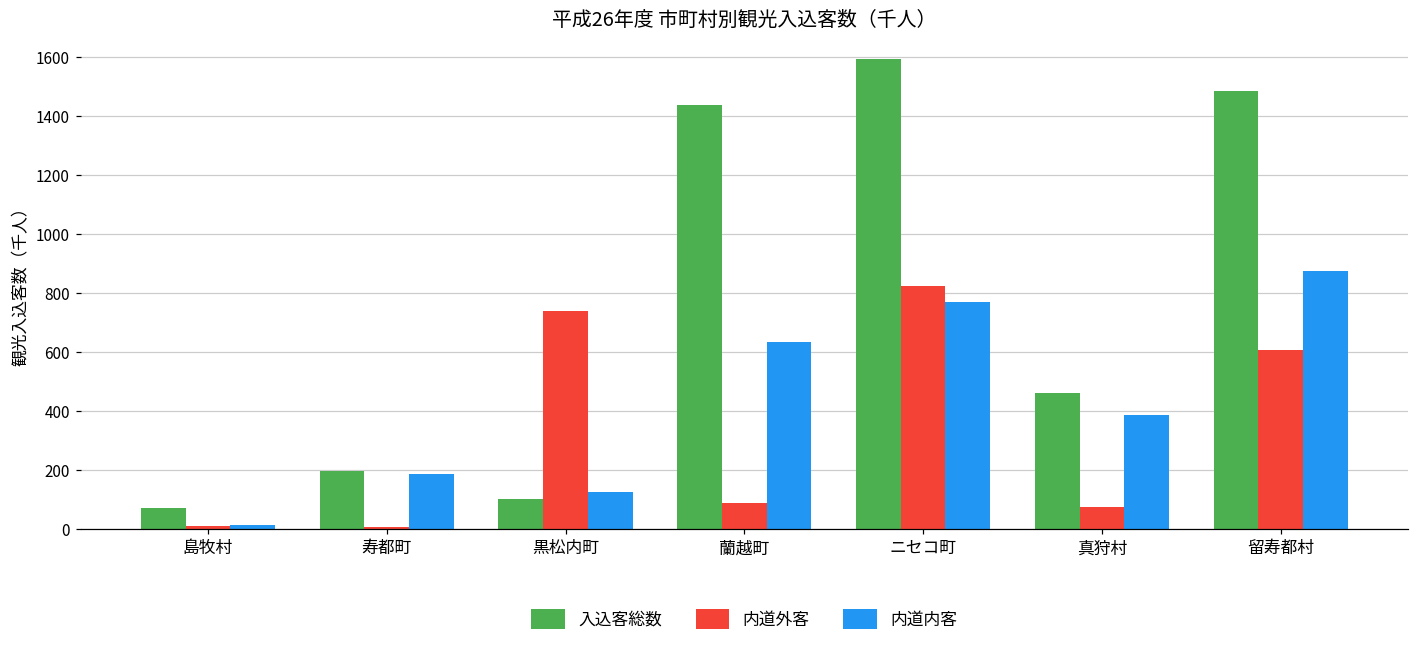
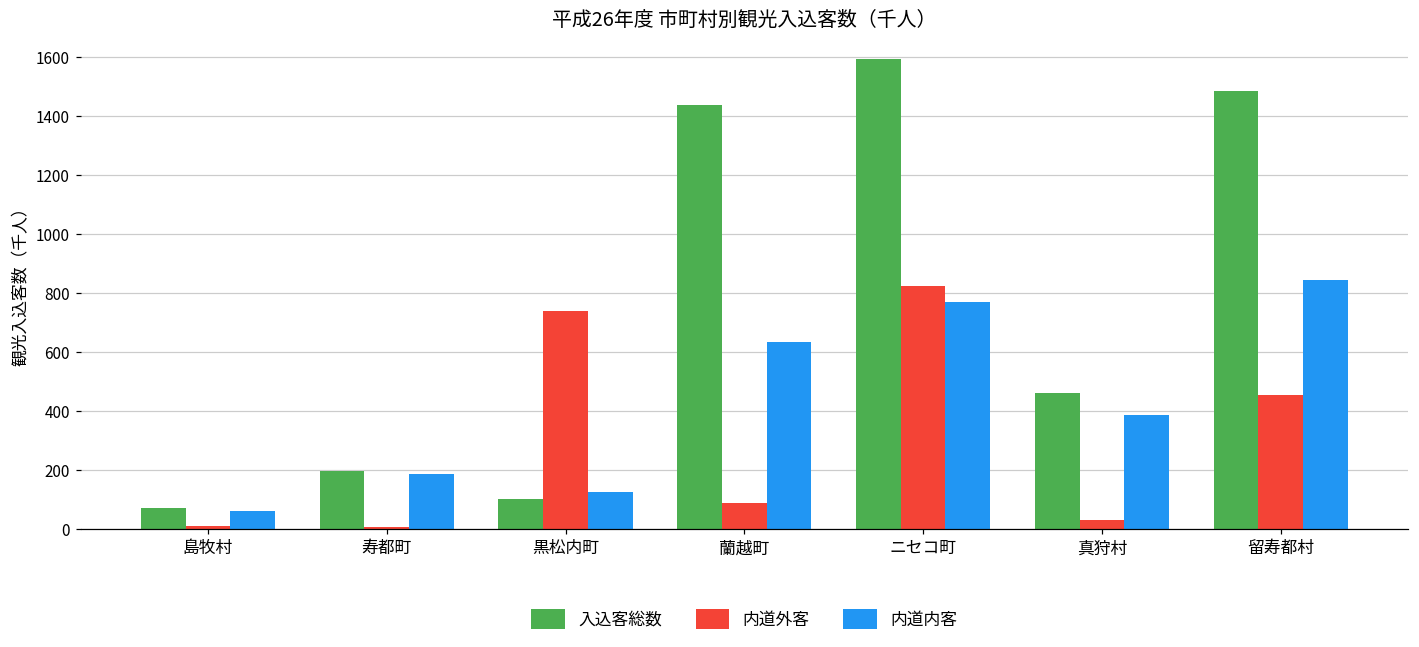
  {
    "入込客総数": {
      "島牧村": 70,
      "寿都町": 200,
      "黒松内町": 100,
      "蘭越町": 1440,
      "ニセコ町": 1590,
      "真狩村": 460,
      "留寿都村": 1480
    },
    "内道外客": {
      "島牧村": 10,
      "黒松内町": 740,
      "蘭越町": 90,
      "ニセコ町": 820,
-     "真狩村": 80,
-     "留寿都村": 610
+     "真狩村": 30,
+     "留寿都村": 460
    },
    "内道内客": {
-     "島牧村": 20,
+     "島牧村": 60,
      "寿都町": 190,
      "黒松内町": 130,
      "蘭越町": 630,
      "ニセコ町": 770,
      "真狩村": 390,
-     "留寿都村": 870
+     "留寿都村": 840
    }
  }
